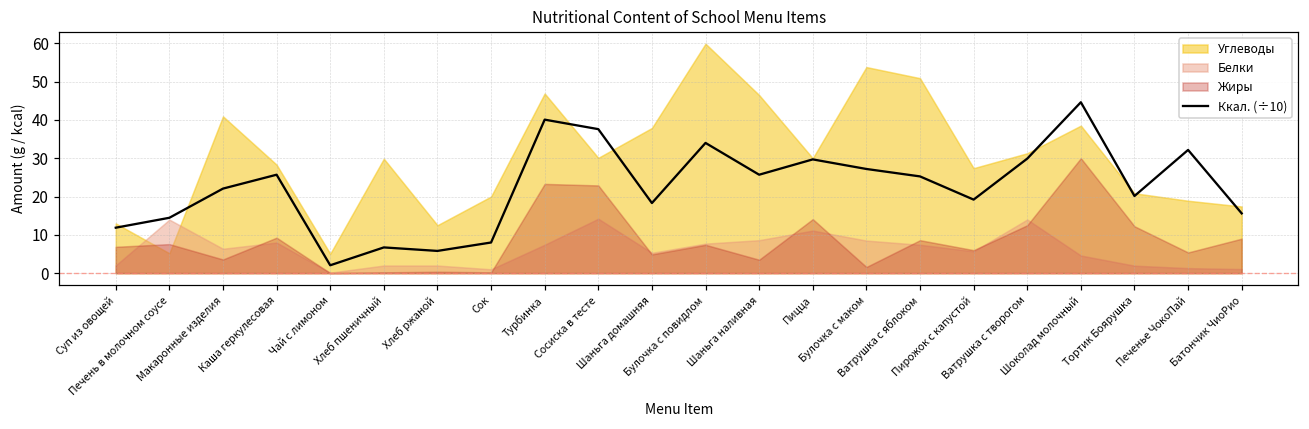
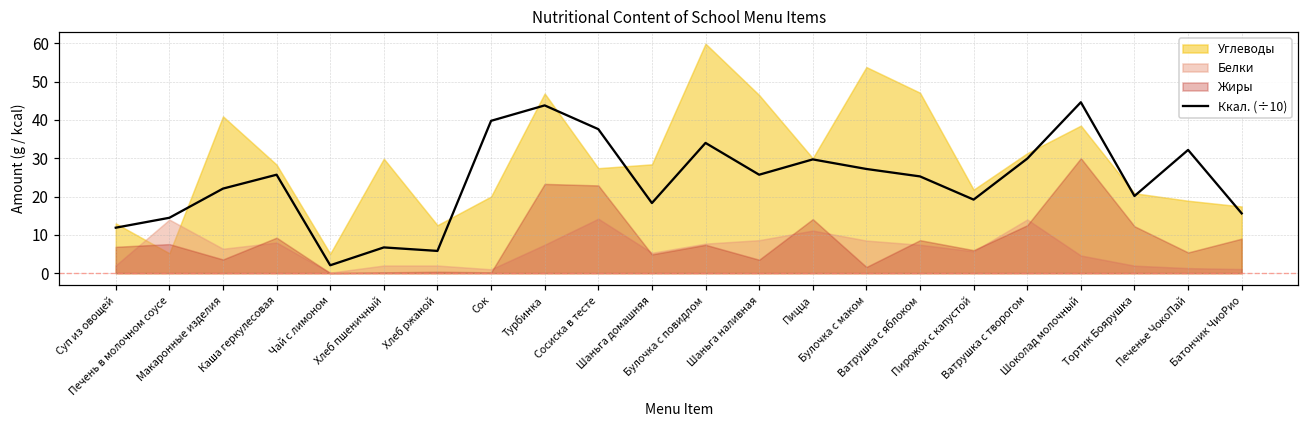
  {
    "Ккал. (÷10)": {
      "Суп из овощей": 12,
      "Макаронные изделия": 22,
      "Каша геркулесовая": 26,
      "Чай с лимоном": 2,
      "Хлеб пшеничный": 7,
      "Хлеб ржаной": 6,
-     "Сок": 8,
-     "Турбинка": 40,
+     "Сок": 40,
+     "Турбинка": 44,
      "Сосиска в тесте": 38,
      "Шаньга домашняя": 18,
      "Булочка с повидлом": 34,
      "Шаньга наливная": 26,
      "Булочка с маком": 27,
      "Ватрушка с яблоком": 25,
      "Пирожок с капустой": 19,
      "Ватрушка с творогом": 30,
      "Шоколад молочный": 45,
      "Печенье ЧокоПай": 32,
      "Батончик ЧиоРио": 16
    },
    "Углеводы": {
      "Суп из овощей": 13,
      "Печень в молочном соусе": 5,
      "Макаронные изделия": 41,
      "Каша геркулесовая": 28,
      "Чай с лимоном": 5,
      "Хлеб пшеничный": 30,
      "Хлеб ржаной": 13,
      "Сок": 20,
      "Турбинка": 47,
-     "Сосиска в тесте": 30,
-     "Шаньга домашняя": 38,
+     "Сосиска в тесте": 27,
+     "Шаньга домашняя": 28,
      "Булочка с повидлом": 60,
      "Шаньга наливная": 47,
      "Булочка с маком": 54,
-     "Ватрушка с яблоком": 51,
-     "Пирожок с капустой": 27,
+     "Ватрушка с яблоком": 47,
+     "Пирожок с капустой": 22,
      "Ватрушка с творогом": 31,
      "Шоколад молочный": 39,
      "Печенье ЧокоПай": 19,
      "Батончик ЧиоРио": 17
    }
  }
